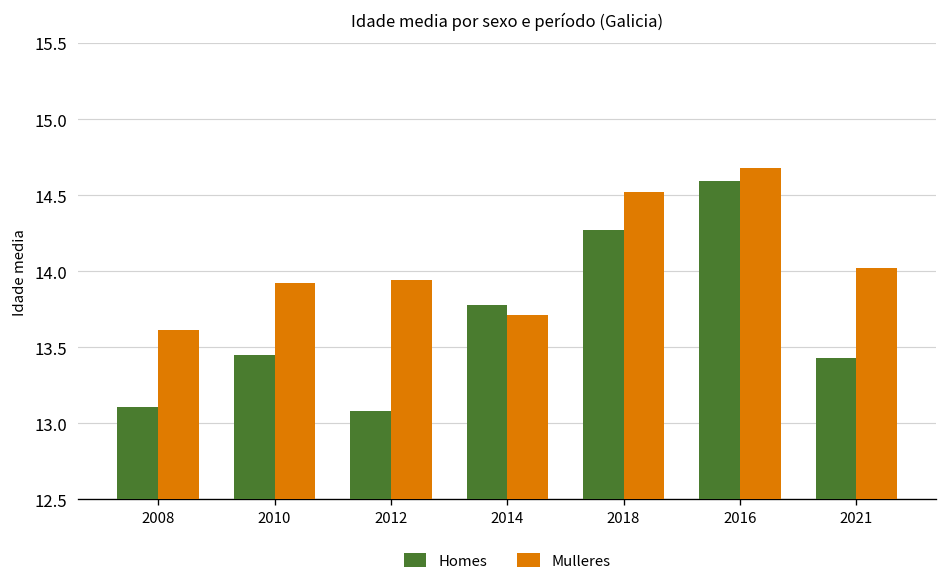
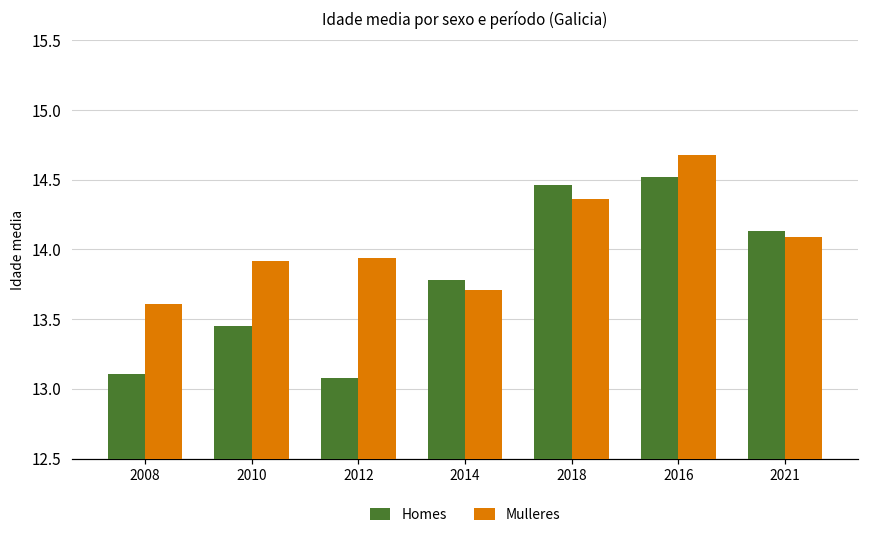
  {
    "Homes": {
      "2008": 13.11,
      "2010": 13.45,
      "2012": 13.08,
      "2014": 13.78,
-     "2018": 14.27,
-     "2016": 14.59,
-     "2021": 13.43
+     "2018": 14.46,
+     "2016": 14.52,
+     "2021": 14.13
    },
    "Mulleres": {
      "2008": 13.61,
      "2010": 13.92,
      "2012": 13.94,
      "2014": 13.71,
-     "2018": 14.52,
+     "2018": 14.36,
      "2016": 14.68,
-     "2021": 14.02
+     "2021": 14.09
    }
  }
